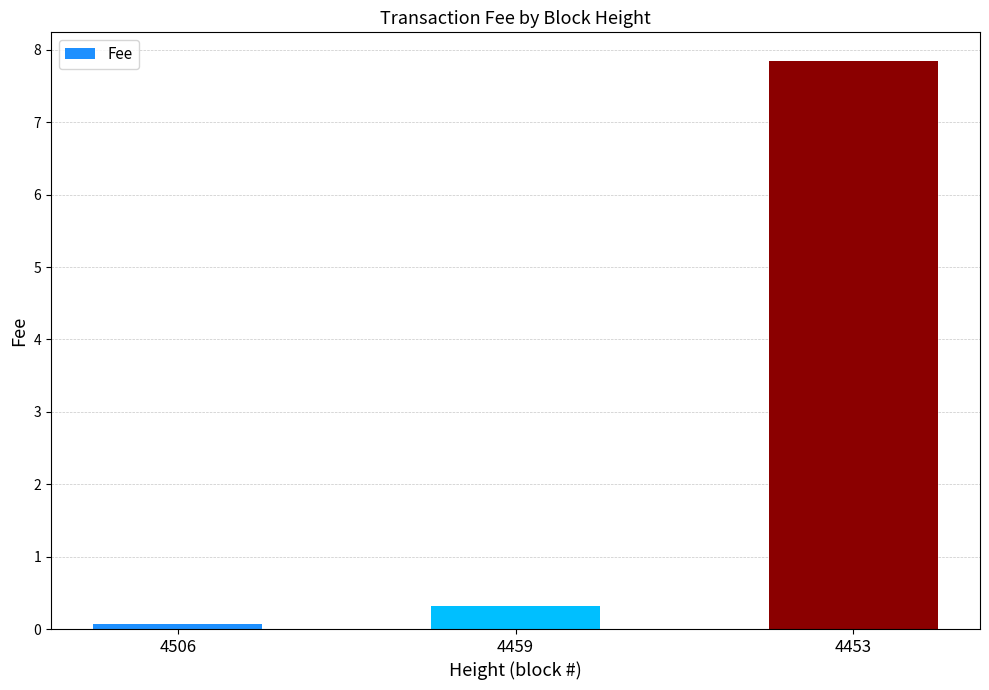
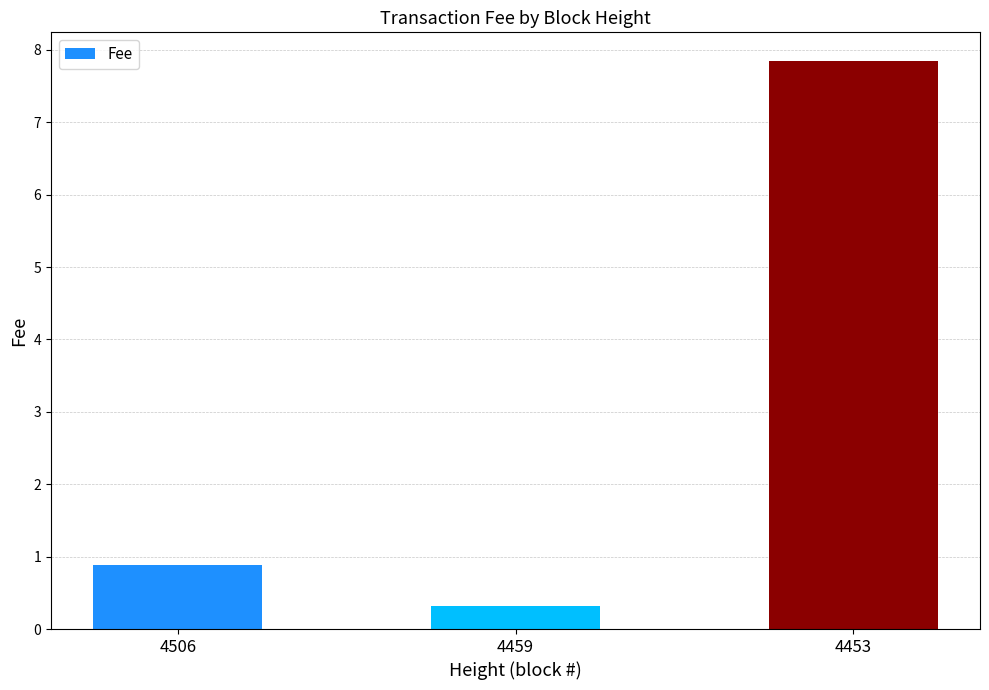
  {
-   "4506": 0.1,
+   "4506": 0.9,
    "4459": 0.3,
    "4453": 7.8
  }
